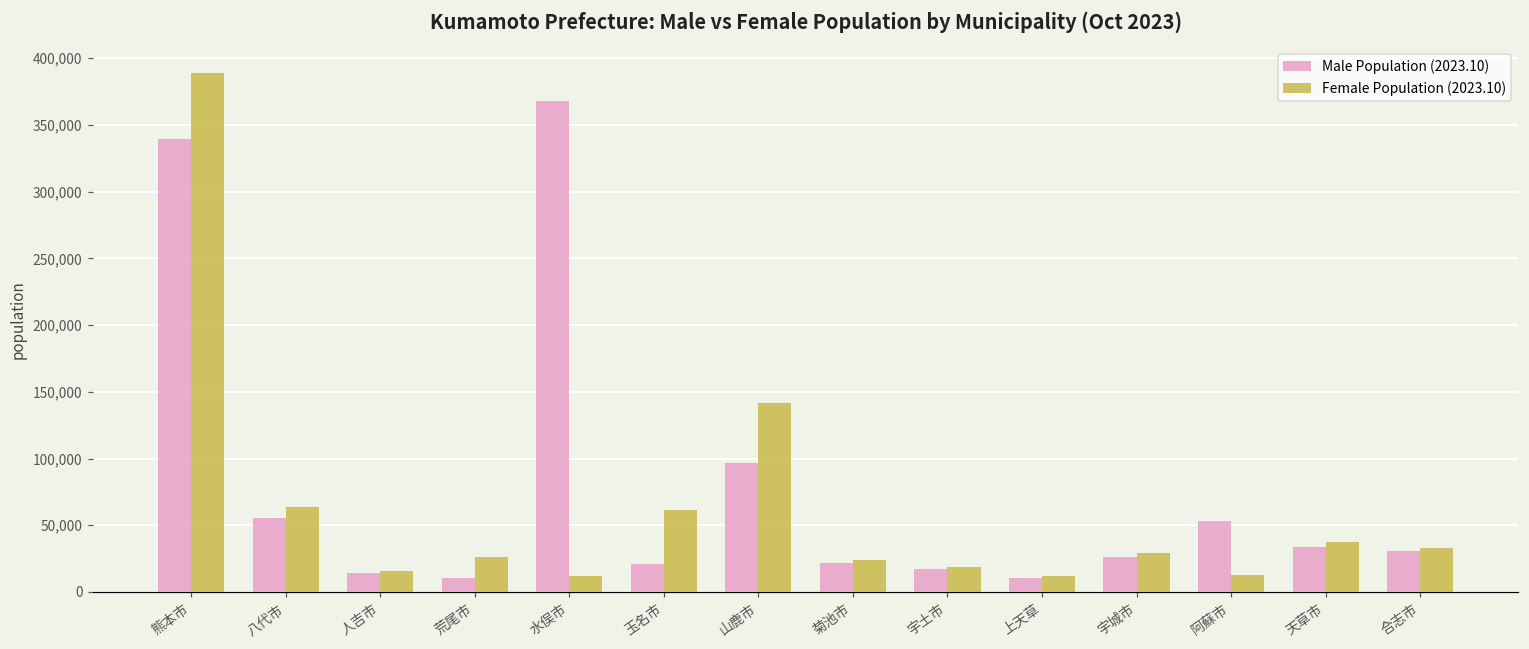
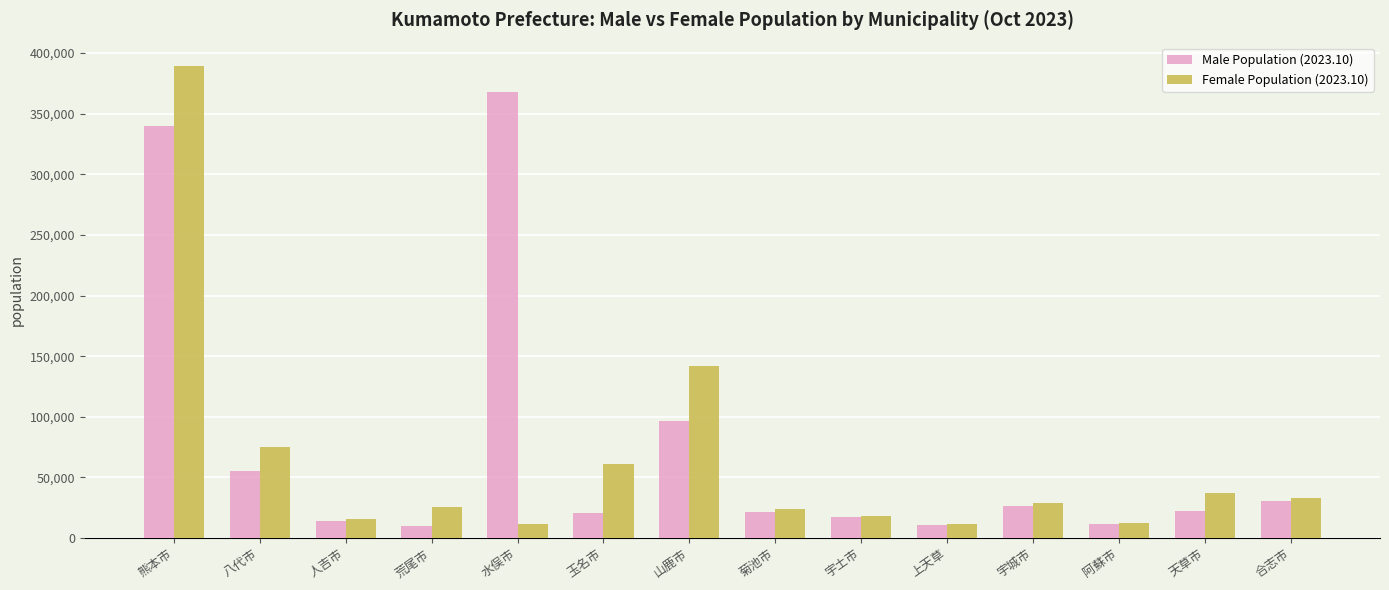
  {
    "Male Population (2023.10)": {
      "熊本市": "340,000",
      "八代市": "56,000",
      "人吉市": "14,000",
      "荒尾市": "10,000",
      "水俣市": "368,000",
      "玉名市": "21,000",
      "山鹿市": "97,000",
      "菊池市": "22,000",
      "宇土市": "17,000",
      "上天草": "11,000",
      "宇城市": "26,000",
-     "阿蘇市": "53,000",
-     "天草市": "33,000",
+     "阿蘇市": "11,000",
+     "天草市": "22,000",
      "合志市": "31,000"
    },
    "Female Population (2023.10)": {
      "熊本市": "389,000",
-     "八代市": "64,000",
+     "八代市": "75,000",
      "人吉市": "16,000",
      "荒尾市": "26,000",
      "水俣市": "12,000",
      "玉名市": "61,000",
      "山鹿市": "142,000",
      "菊池市": "24,000",
      "宇土市": "19,000",
      "上天草": "12,000",
      "宇城市": "29,000",
      "阿蘇市": "13,000",
      "天草市": "38,000",
      "合志市": "33,000"
    }
  }
